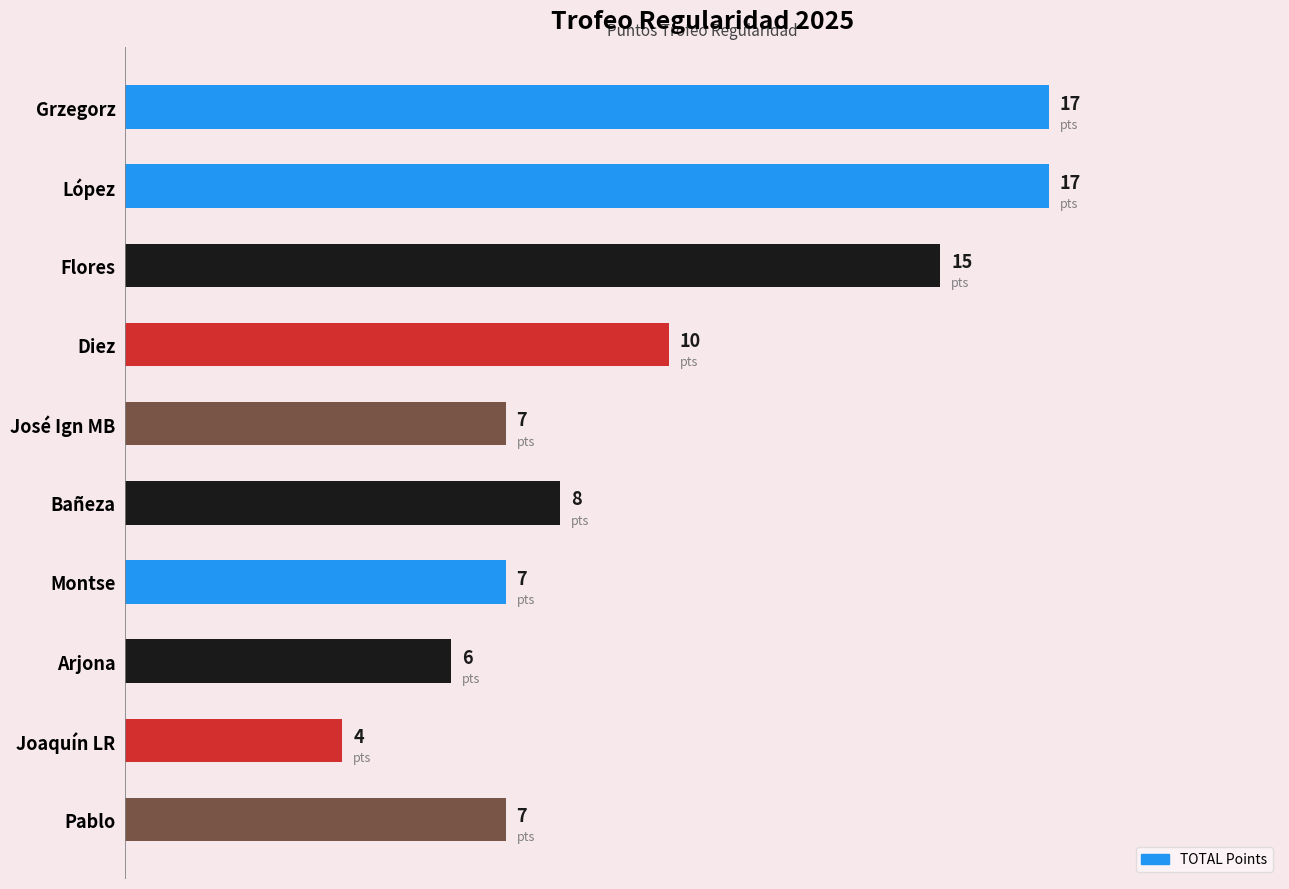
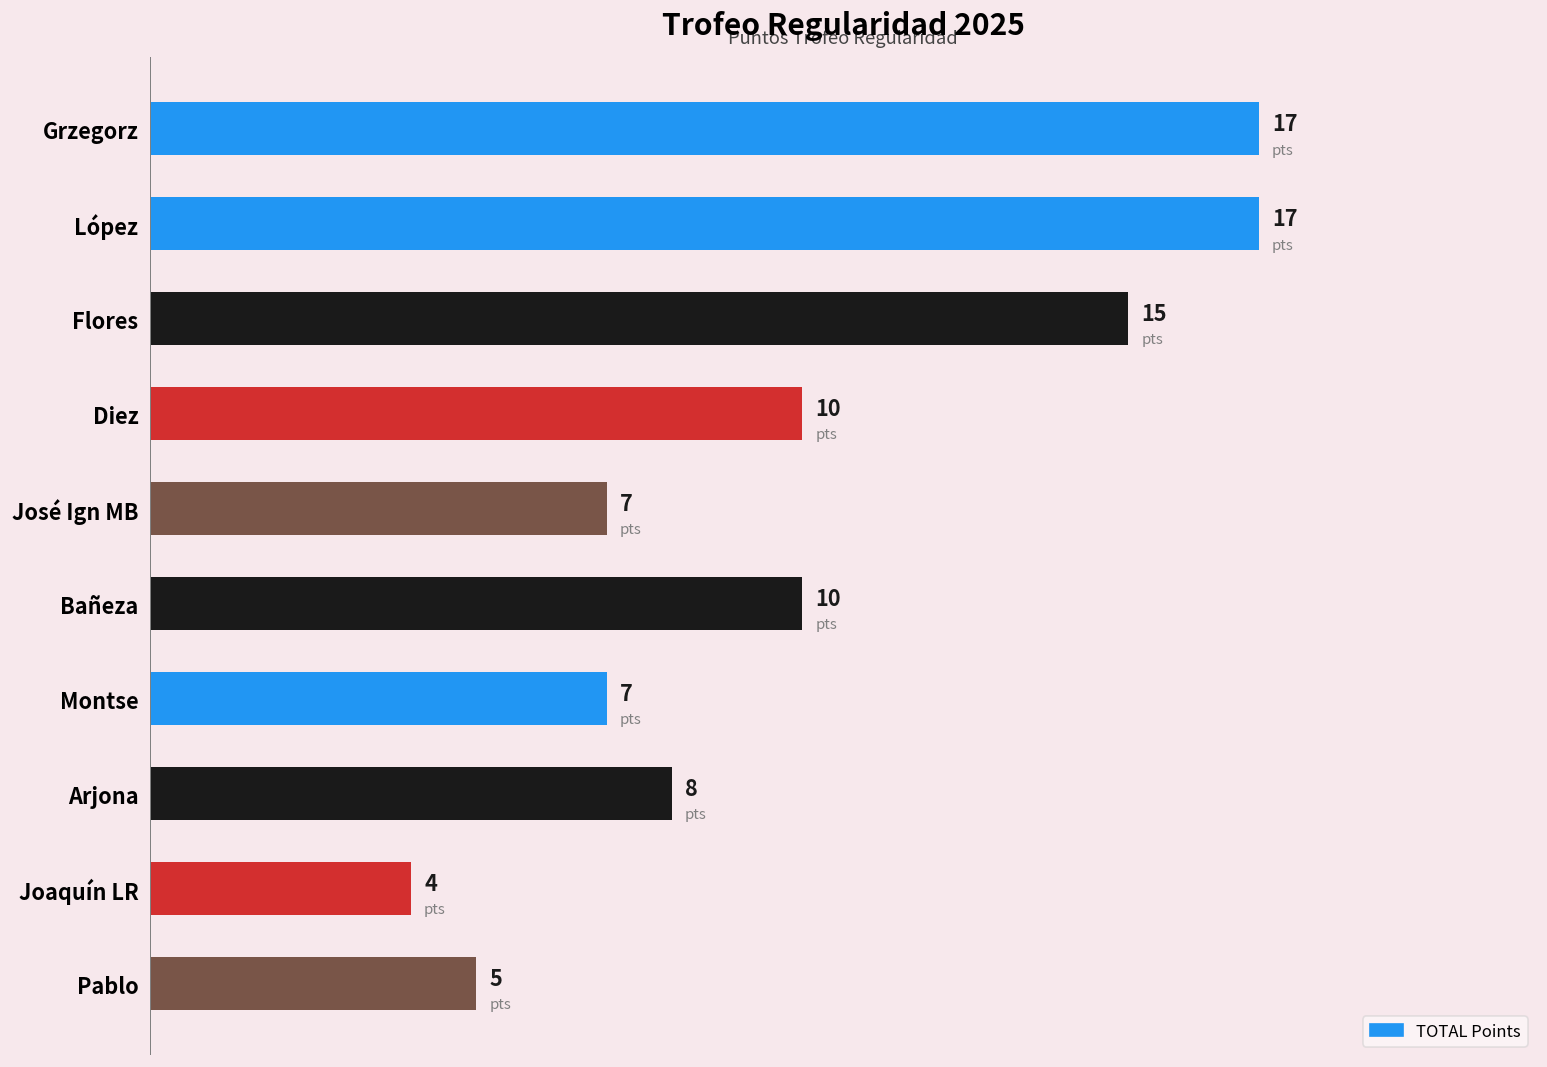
  {
    "Grzegorz": 17,
    "López": 17,
    "Flores": 15,
    "Diez": 10,
    "José Ign MB": 7,
-   "Bañeza": 8,
+   "Bañeza": 10,
    "Montse": 7,
-   "Arjona": 6,
+   "Arjona": 8,
    "Joaquín LR": 4,
-   "Pablo": 7
+   "Pablo": 5
  }
